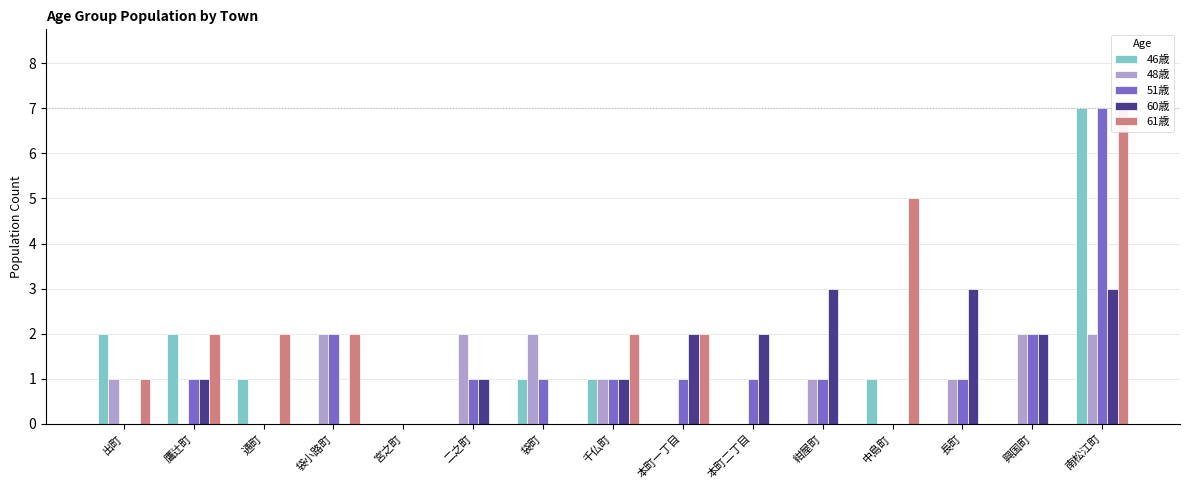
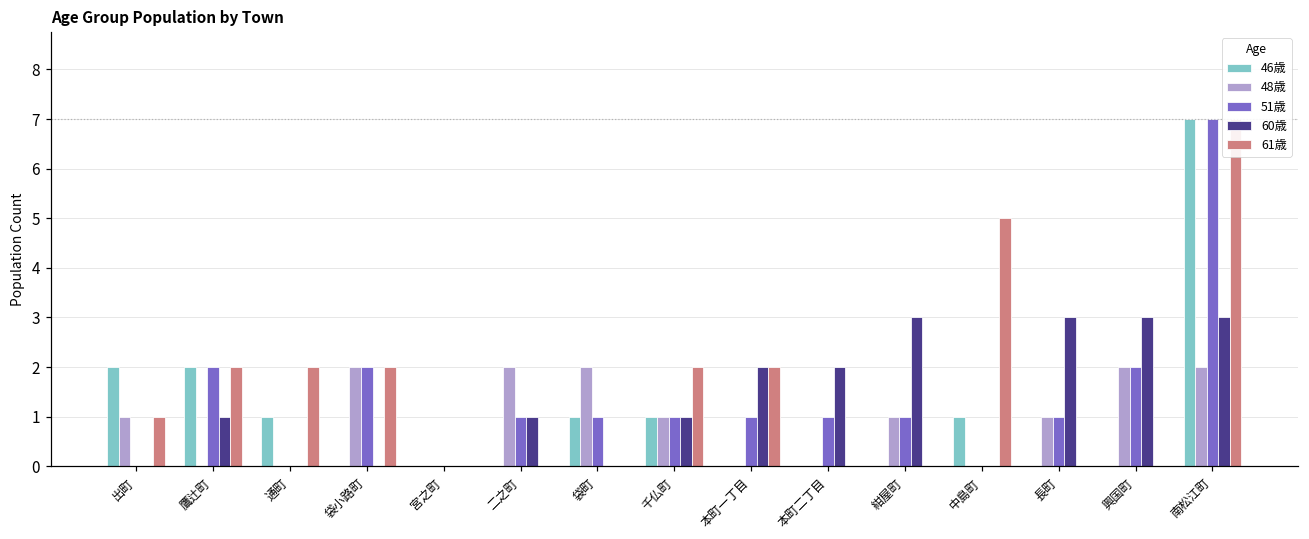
  {
    "46歳": {
      "出町": 2,
      "鷹辻町": 2,
      "通町": 1,
      "袋小路町": 0,
      "宮之町": 0,
      "二之町": 0,
      "袋町": 1,
      "千仏町": 1,
      "本町一丁目": 0,
      "本町二丁目": 0,
      "紺屋町": 0,
      "中島町": 1,
      "長町": 0,
      "興国町": 0,
      "南松江町": 7
    },
    "48歳": {
      "出町": 1,
      "鷹辻町": 0,
      "通町": 0,
      "袋小路町": 2,
      "宮之町": 0,
      "二之町": 2,
      "袋町": 2,
      "千仏町": 1,
      "本町一丁目": 0,
      "本町二丁目": 0,
      "紺屋町": 1,
      "中島町": 0,
      "長町": 1,
      "興国町": 2,
      "南松江町": 2
    },
    "51歳": {
      "出町": 0,
-     "鷹辻町": 1,
+     "鷹辻町": 2,
      "通町": 0,
      "袋小路町": 2,
      "宮之町": 0,
      "二之町": 1,
      "袋町": 1,
      "千仏町": 1,
      "本町一丁目": 1,
      "本町二丁目": 1,
      "紺屋町": 1,
      "中島町": 0,
      "長町": 1,
      "興国町": 2,
      "南松江町": 7
    },
    "60歳": {
      "出町": 0,
      "鷹辻町": 1,
      "通町": 0,
      "袋小路町": 0,
      "宮之町": 0,
      "二之町": 1,
      "袋町": 0,
      "千仏町": 1,
      "本町一丁目": 2,
      "本町二丁目": 2,
      "紺屋町": 3,
      "中島町": 0,
      "長町": 3,
-     "興国町": 2,
+     "興国町": 3,
      "南松江町": 3
    },
    "61歳": {
      "出町": 1,
      "鷹辻町": 2,
      "通町": 2,
      "袋小路町": 2,
      "宮之町": 0,
      "二之町": 0,
      "袋町": 0,
      "千仏町": 2,
      "本町一丁目": 2,
      "本町二丁目": 0,
      "紺屋町": 0,
      "中島町": 5,
      "長町": 0,
      "興国町": 0
    }
  }
